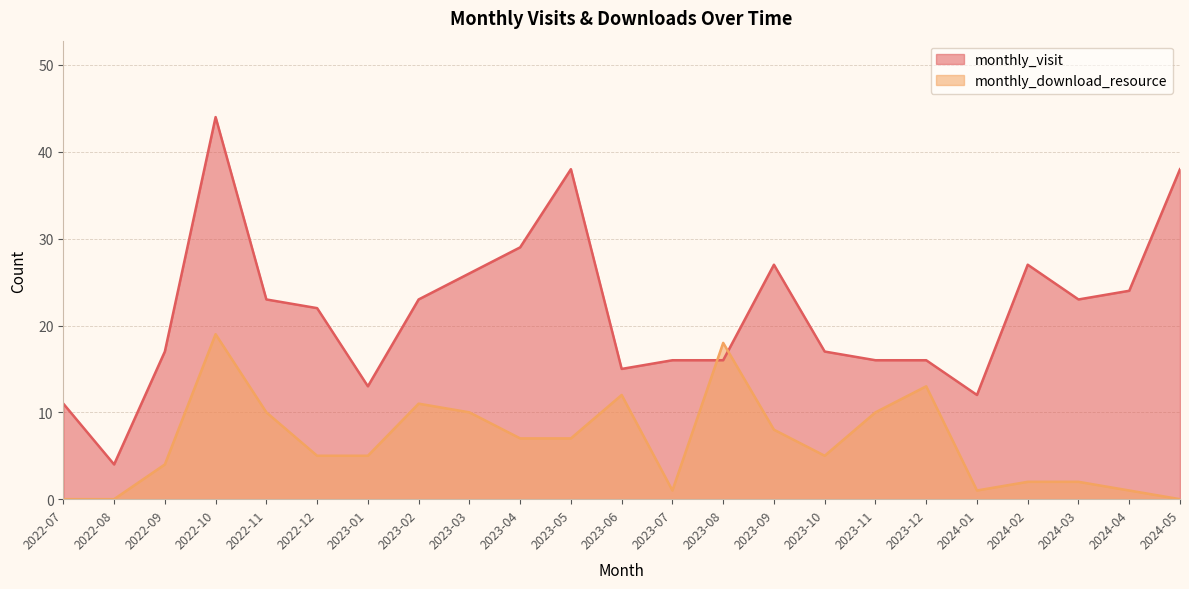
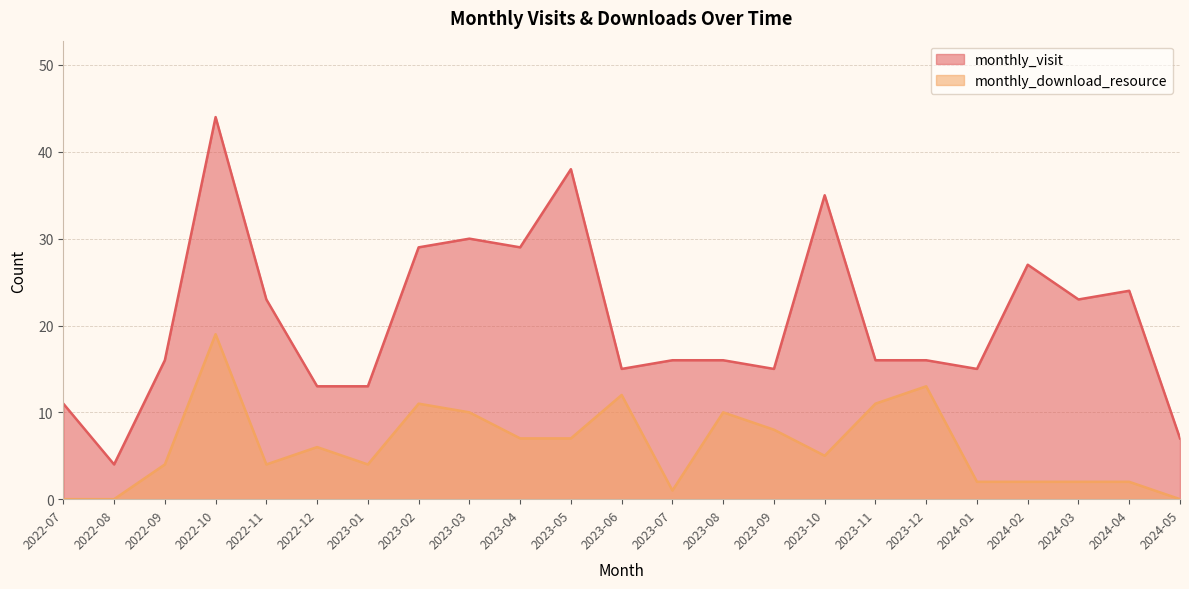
  {
    "monthly_visit": {
      "2022-07": 11,
      "2022-08": 4,
-     "2022-09": 17,
+     "2022-09": 16,
      "2022-10": 44,
      "2022-11": 23,
-     "2022-12": 22,
+     "2022-12": 13,
      "2023-01": 13,
-     "2023-02": 23,
-     "2023-03": 26,
+     "2023-02": 29,
+     "2023-03": 30,
      "2023-04": 29,
      "2023-05": 38,
      "2023-06": 15,
      "2023-07": 16,
      "2023-08": 16,
-     "2023-09": 27,
-     "2023-10": 17,
+     "2023-09": 15,
+     "2023-10": 35,
      "2023-11": 16,
      "2023-12": 16,
-     "2024-01": 12,
+     "2024-01": 15,
      "2024-02": 27,
      "2024-03": 23,
      "2024-04": 24,
-     "2024-05": 38
+     "2024-05": 7
    },
    "monthly_download_resource": {
      "2022-07": 0,
      "2022-08": 0,
      "2022-09": 4,
      "2022-10": 19,
-     "2022-11": 10,
-     "2022-12": 5,
-     "2023-01": 5,
+     "2022-11": 4,
+     "2022-12": 6,
+     "2023-01": 4,
      "2023-02": 11,
      "2023-03": 10,
      "2023-04": 7,
      "2023-05": 7,
      "2023-06": 12,
      "2023-07": 1,
-     "2023-08": 18,
+     "2023-08": 10,
      "2023-09": 8,
      "2023-10": 5,
-     "2023-11": 10,
+     "2023-11": 11,
      "2023-12": 13,
-     "2024-01": 1,
+     "2024-01": 2,
      "2024-02": 2,
      "2024-03": 2,
-     "2024-04": 1,
+     "2024-04": 2,
      "2024-05": 0
    }
  }
